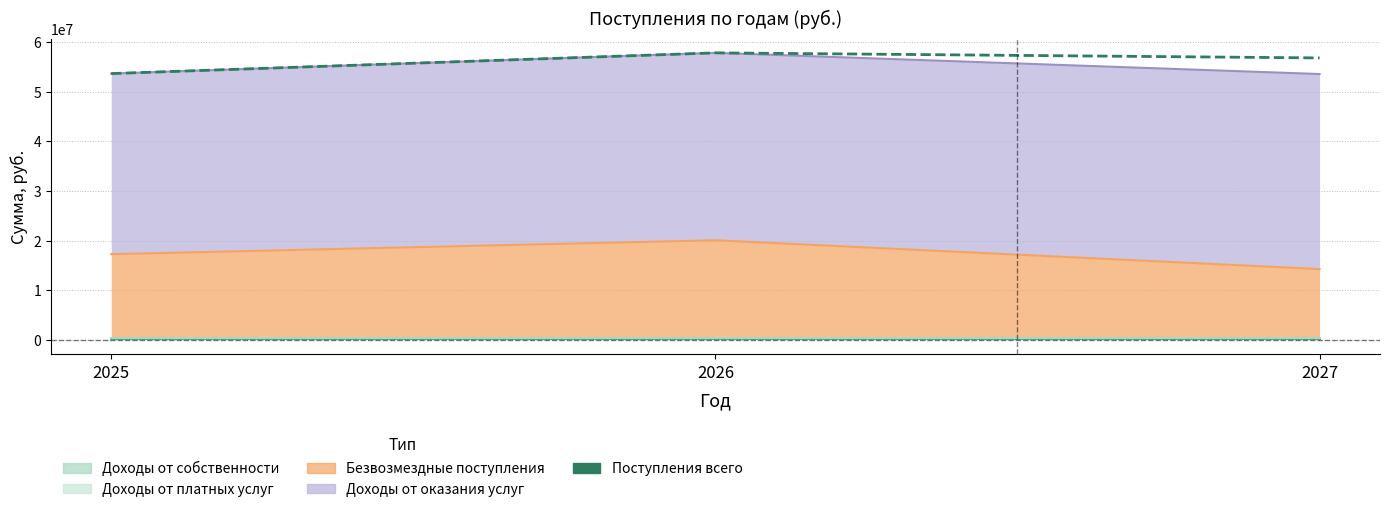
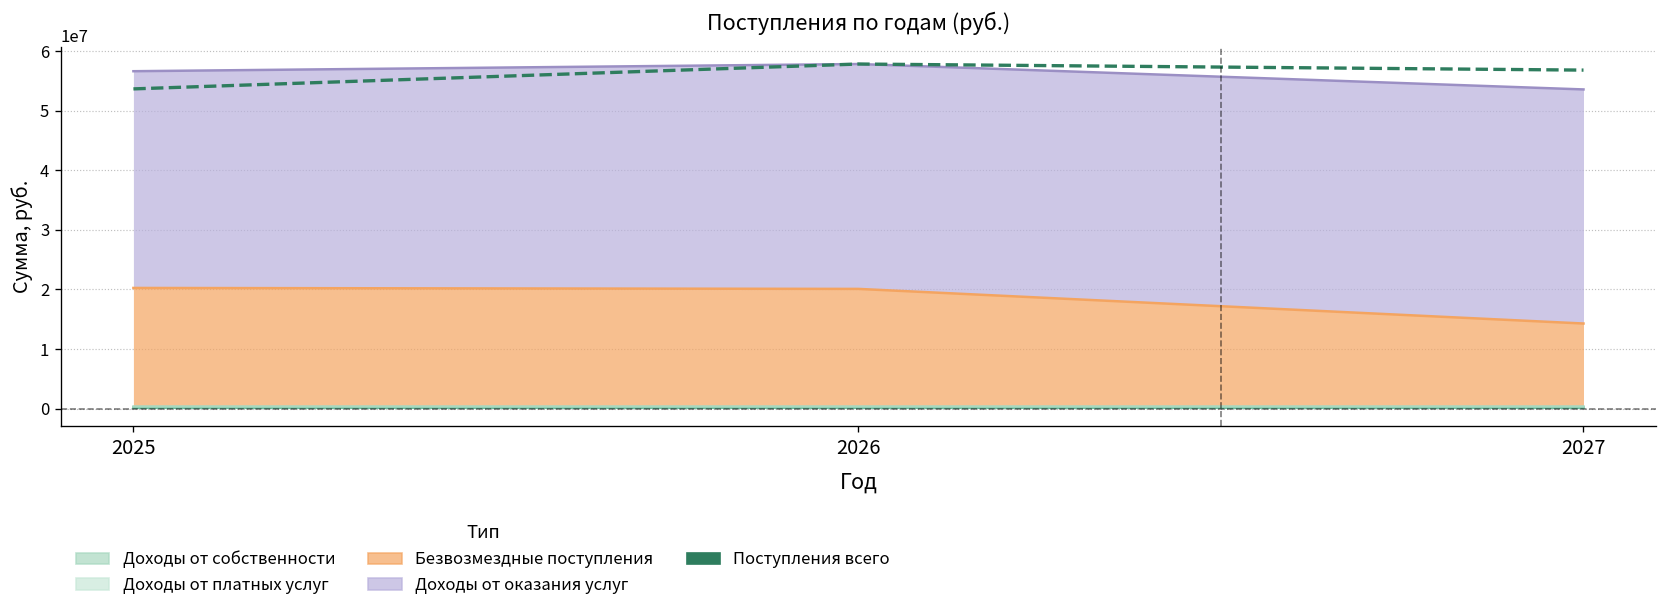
  {
    "Безвозмездные поступления": {
-     "2025": 17000000,
+     "2025": 20000000,
      "2026": 20000000,
      "2027": 14000000
    },
    "Поступления всего": {
      "2027": 57000000
    }
  }
